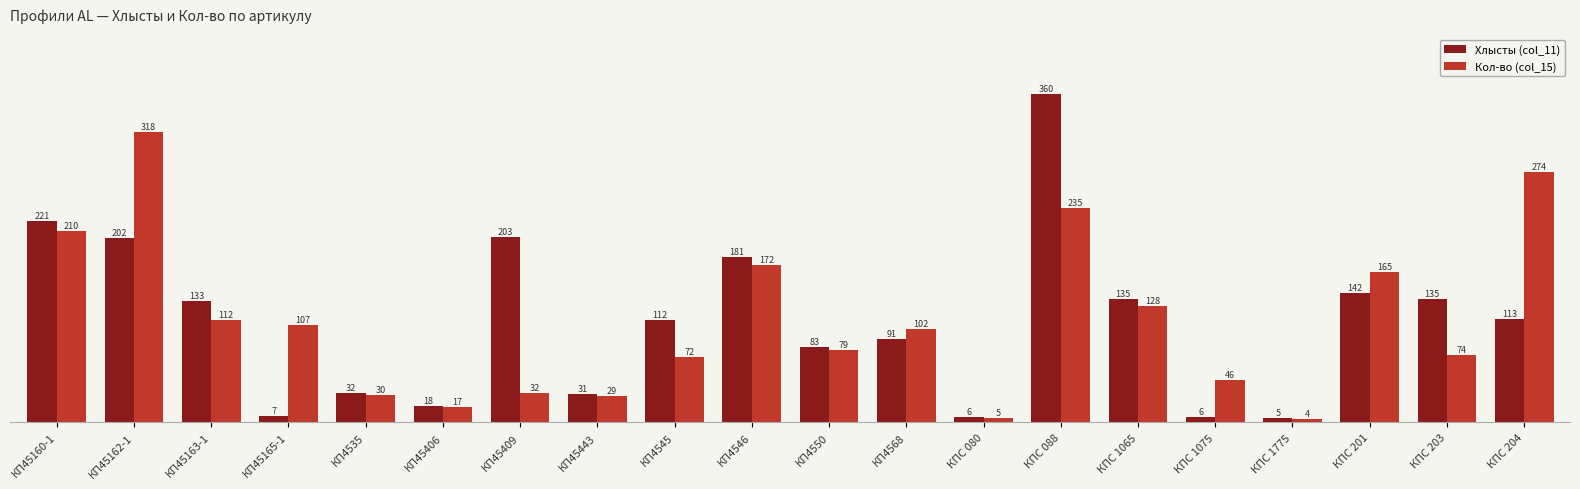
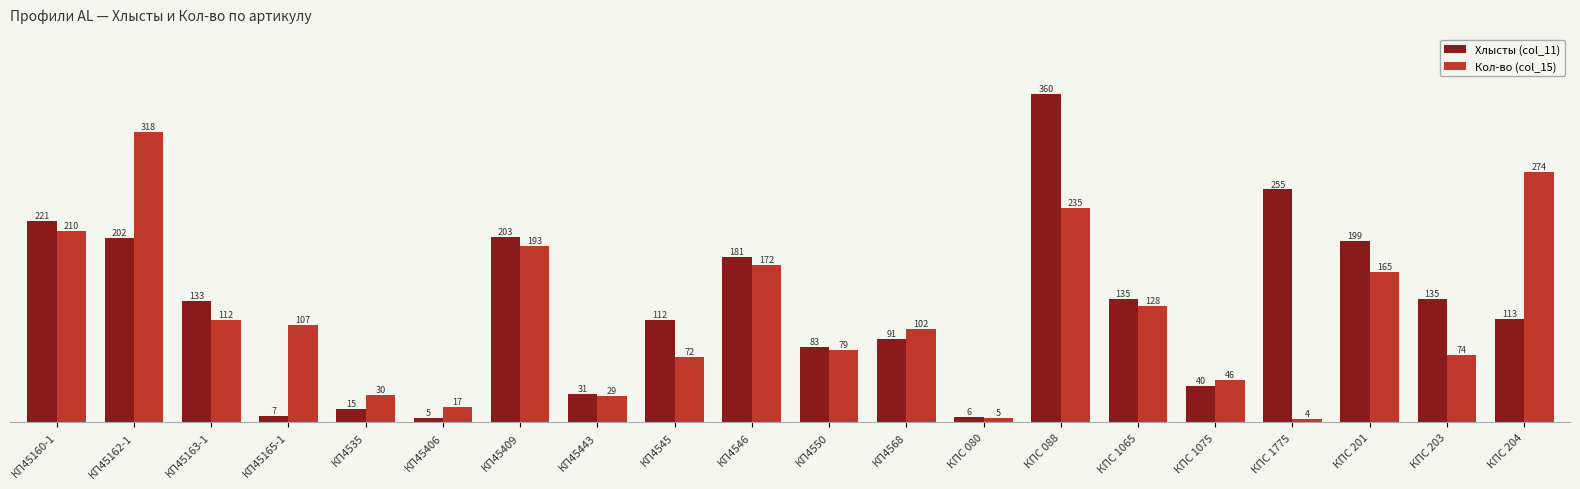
  {
    "Хлысты (col_11)": {
      "КП45160-1": 221,
      "КП45162-1": 202,
      "КП45163-1": 133,
      "КП45165-1": 7,
-     "КП4535": 32,
-     "КП45406": 18,
+     "КП4535": 15,
+     "КП45406": 5,
      "КП45409": 203,
      "КП45443": 31,
      "КП4545": 112,
      "КП4546": 181,
      "КП4550": 83,
      "КП4568": 91,
      "КПС 080": 6,
      "КПС 088": 360,
      "КПС 1065": 135,
-     "КПС 1075": 6,
-     "КПС 1775": 5,
-     "КПС 201": 142,
+     "КПС 1075": 40,
+     "КПС 1775": 255,
+     "КПС 201": 199,
      "КПС 203": 135,
      "КПС 204": 113
    },
    "Кол-во (col_15)": {
      "КП45160-1": 210,
      "КП45162-1": 318,
      "КП45163-1": 112,
      "КП45165-1": 107,
      "КП4535": 30,
      "КП45406": 17,
-     "КП45409": 32,
+     "КП45409": 193,
      "КП45443": 29,
      "КП4545": 72,
      "КП4546": 172,
      "КП4550": 79,
      "КП4568": 102,
      "КПС 080": 5,
      "КПС 088": 235,
      "КПС 1065": 128,
      "КПС 1075": 46,
      "КПС 1775": 4,
      "КПС 201": 165,
      "КПС 203": 74,
      "КПС 204": 274
    }
  }
